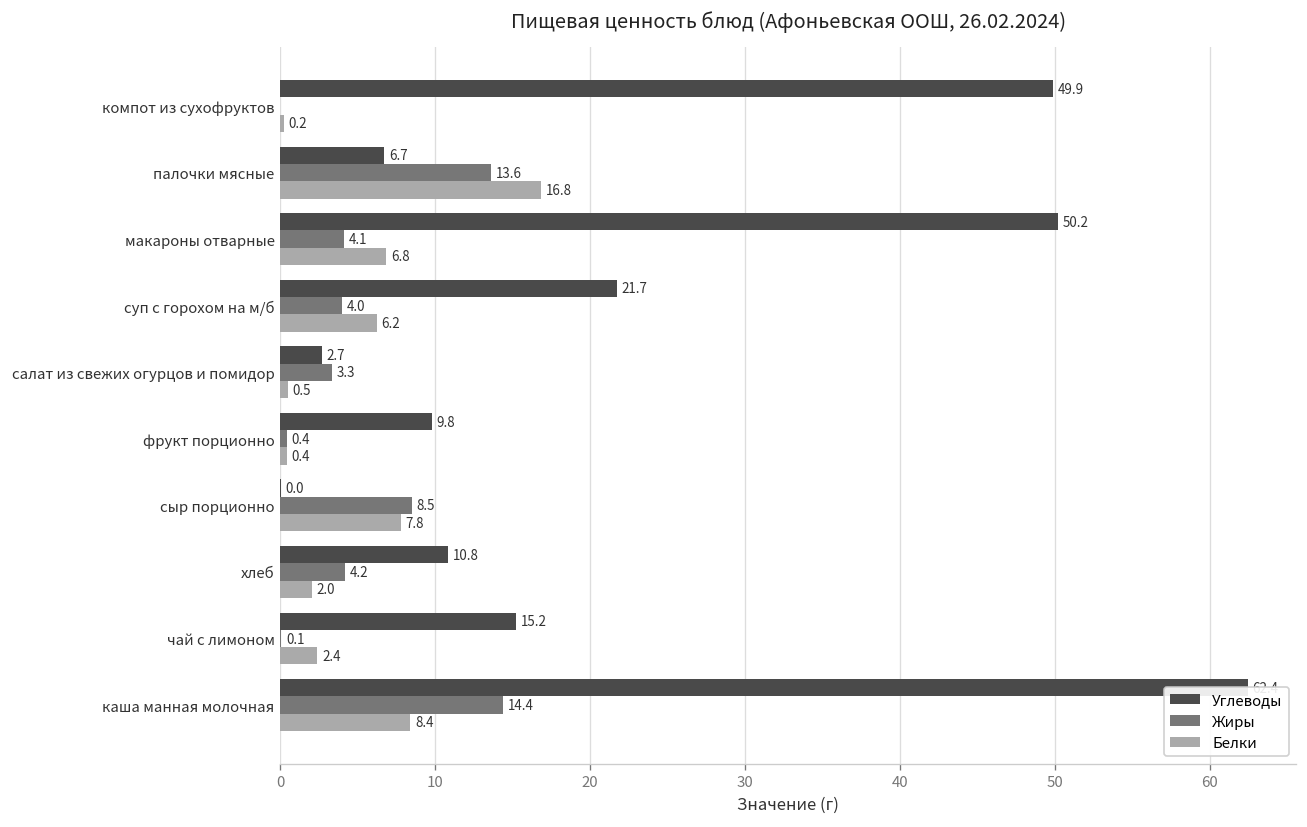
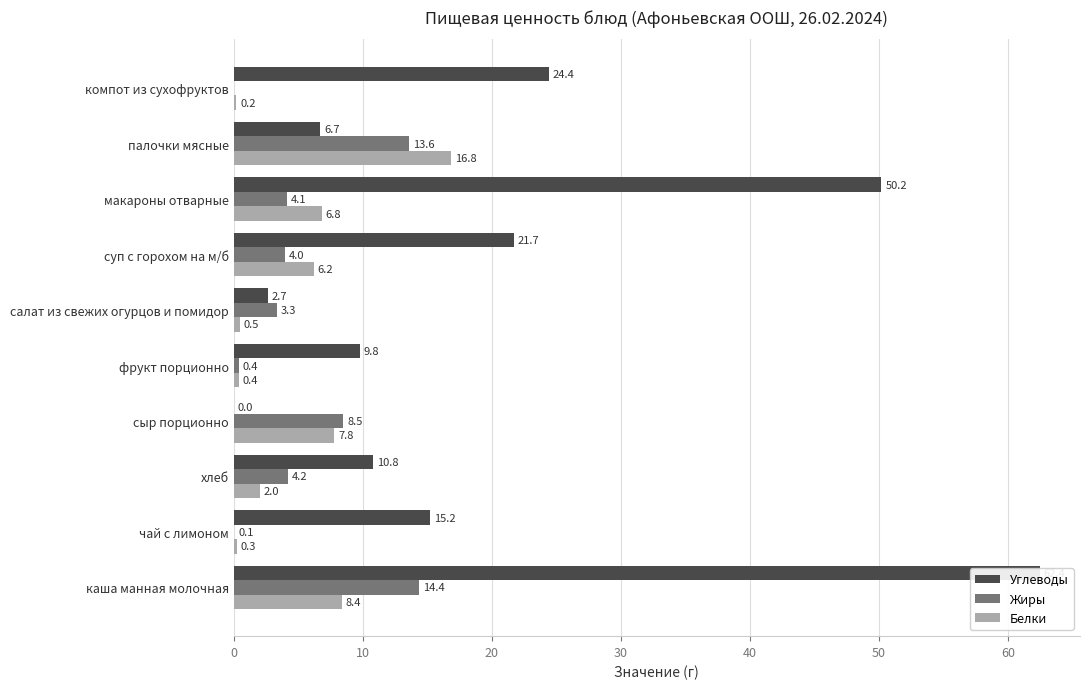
  {
    "Углеводы": {
-     "компот из сухофруктов": 49.9,
+     "компот из сухофруктов": 24.4,
      "палочки мясные": 6.7,
      "макароны отварные": 50.2,
      "суп с горохом на м/б": 21.7,
      "салат из свежих огурцов и помидор": 2.7,
      "фрукт порционно": 9.8,
      "сыр порционно": 0.0,
      "хлеб": 10.8,
      "чай с лимоном": 15.2
    },
    "Жиры": {
      "палочки мясные": 13.6,
      "макароны отварные": 4.1,
      "суп с горохом на м/б": 4.0,
      "салат из свежих огурцов и помидор": 3.3,
      "фрукт порционно": 0.4,
      "сыр порционно": 8.5,
      "хлеб": 4.2,
      "чай с лимоном": 0.1,
      "каша манная молочная": 14.4
    },
    "Белки": {
      "компот из сухофруктов": 0.2,
      "палочки мясные": 16.8,
      "макароны отварные": 6.8,
      "суп с горохом на м/б": 6.2,
      "салат из свежих огурцов и помидор": 0.5,
      "фрукт порционно": 0.4,
      "сыр порционно": 7.8,
      "хлеб": 2.0,
-     "чай с лимоном": 2.4,
+     "чай с лимоном": 0.3,
      "каша манная молочная": 8.4
    }
  }
